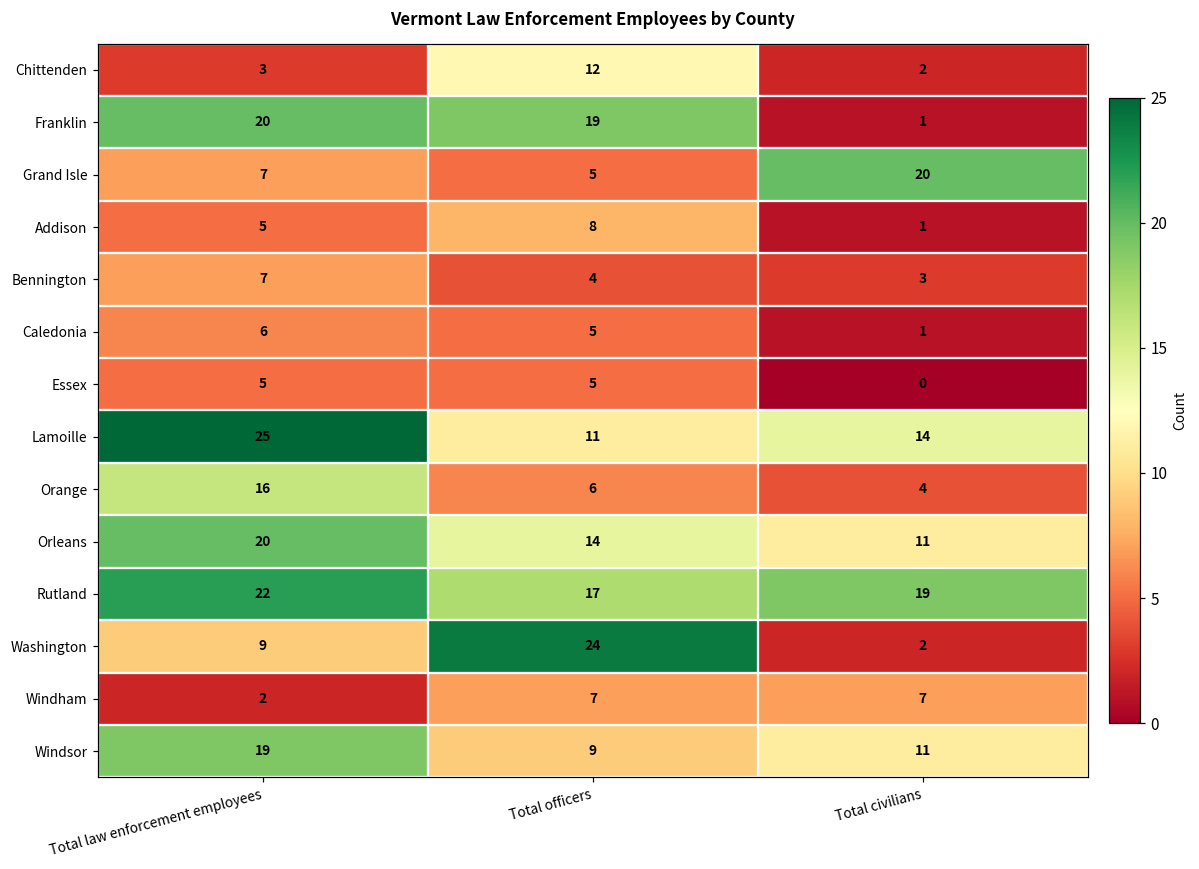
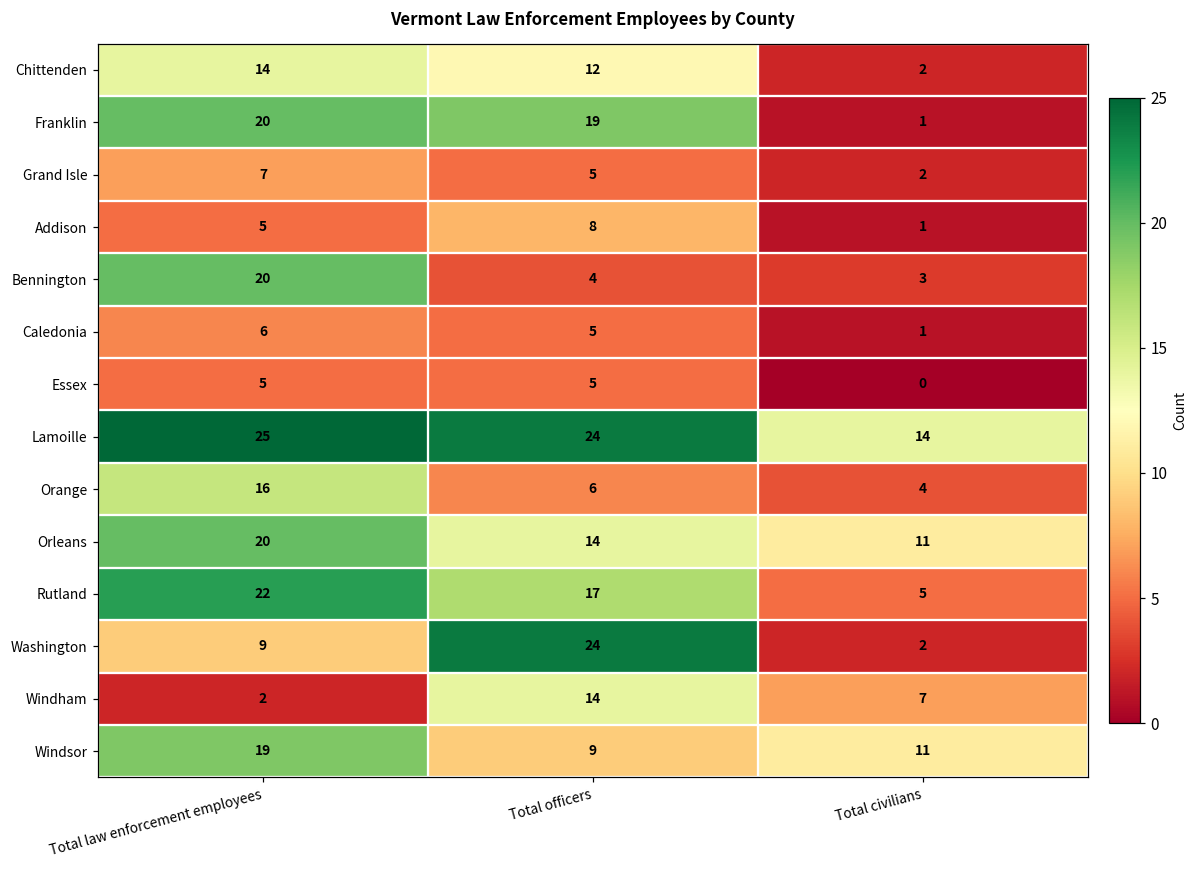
  {
    "Chittenden": {
-     "Total law enforcement employees": 3,
+     "Total law enforcement employees": 14,
      "Total officers": 12,
      "Total civilians": 2
    },
    "Franklin": {
      "Total law enforcement employees": 20,
      "Total officers": 19,
      "Total civilians": 1
    },
    "Grand Isle": {
      "Total law enforcement employees": 7,
      "Total officers": 5,
-     "Total civilians": 20
+     "Total civilians": 2
    },
    "Addison": {
      "Total law enforcement employees": 5,
      "Total officers": 8,
      "Total civilians": 1
    },
    "Bennington": {
-     "Total law enforcement employees": 7,
+     "Total law enforcement employees": 20,
      "Total officers": 4,
      "Total civilians": 3
    },
    "Caledonia": {
      "Total law enforcement employees": 6,
      "Total officers": 5,
      "Total civilians": 1
    },
    "Essex": {
      "Total law enforcement employees": 5,
      "Total officers": 5,
      "Total civilians": 0
    },
    "Lamoille": {
      "Total law enforcement employees": 25,
-     "Total officers": 11,
+     "Total officers": 24,
      "Total civilians": 14
    },
    "Orange": {
      "Total law enforcement employees": 16,
      "Total officers": 6,
      "Total civilians": 4
    },
    "Orleans": {
      "Total law enforcement employees": 20,
      "Total officers": 14,
      "Total civilians": 11
    },
    "Rutland": {
      "Total law enforcement employees": 22,
      "Total officers": 17,
-     "Total civilians": 19
+     "Total civilians": 5
    },
    "Washington": {
      "Total law enforcement employees": 9,
      "Total officers": 24,
      "Total civilians": 2
    },
    "Windham": {
      "Total law enforcement employees": 2,
-     "Total officers": 7,
+     "Total officers": 14,
      "Total civilians": 7
    },
    "Windsor": {
      "Total law enforcement employees": 19,
      "Total officers": 9,
      "Total civilians": 11
    }
  }
